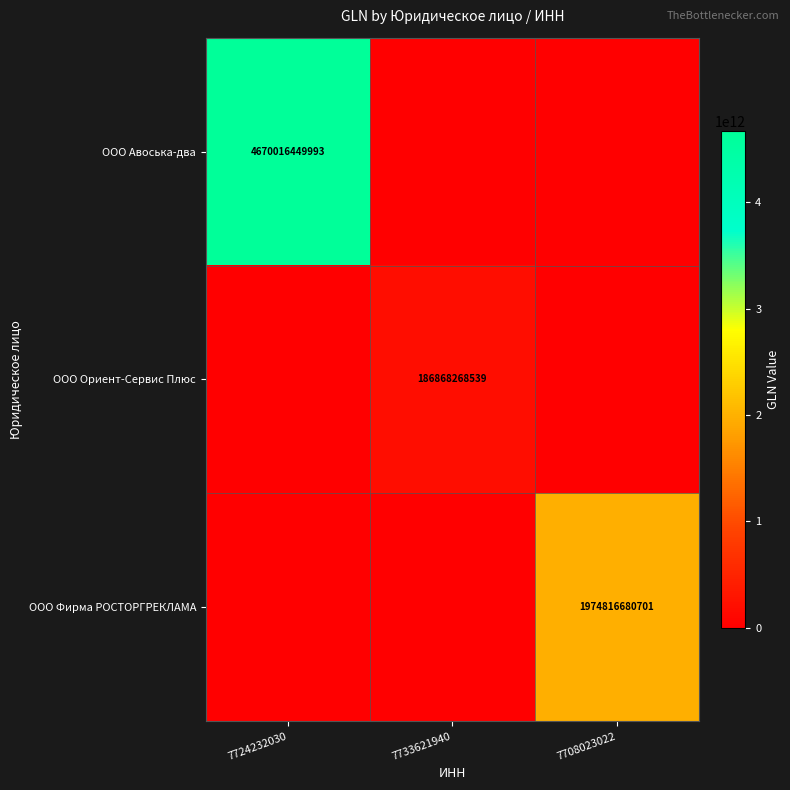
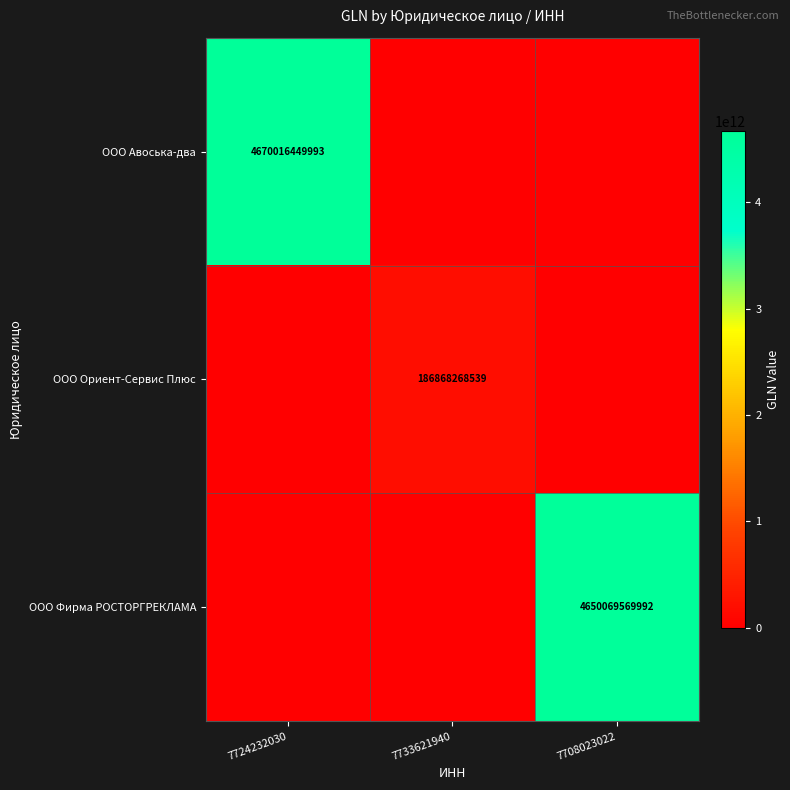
  {
    "ООО Авоська-два": {
      "7724232030": 4670016449993
    },
    "ООО Ориент-Сервис Плюс": {
      "7733621940": 186868268539
    },
    "OOO Фирма РОСТОРГРЕКЛАМА": {
-     "7708023022": 1974816680701
+     "7708023022": 4650069569992
    }
  }
